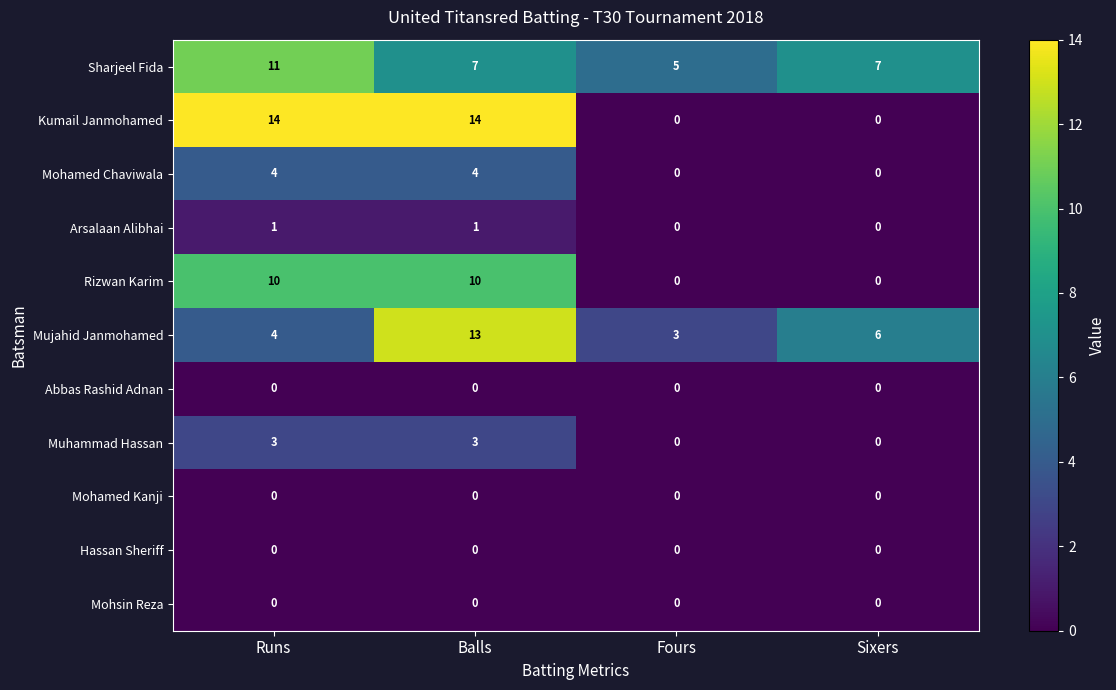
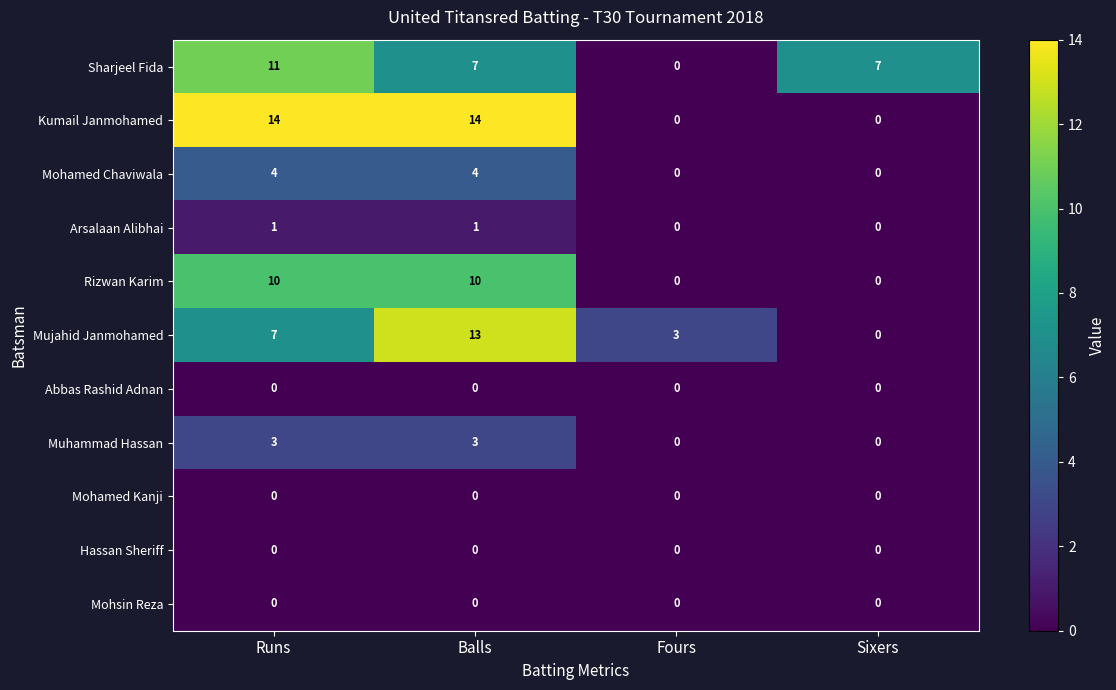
  {
    "Sharjeel Fida": {
      "Runs": 11,
      "Balls": 7,
-     "Fours": 5,
+     "Fours": 0,
      "Sixers": 7
    },
    "Kumail Janmohamed": {
      "Runs": 14,
      "Balls": 14,
      "Fours": 0,
      "Sixers": 0
    },
    "Mohamed Chaviwala": {
      "Runs": 4,
      "Balls": 4,
      "Fours": 0,
      "Sixers": 0
    },
    "Arsalaan Alibhai": {
      "Runs": 1,
      "Balls": 1,
      "Fours": 0,
      "Sixers": 0
    },
    "Rizwan Karim": {
      "Runs": 10,
      "Balls": 10,
      "Fours": 0,
      "Sixers": 0
    },
    "Mujahid Janmohamed": {
-     "Runs": 4,
+     "Runs": 7,
      "Balls": 13,
      "Fours": 3,
-     "Sixers": 6
+     "Sixers": 0
    },
    "Abbas Rashid Adnan": {
      "Runs": 0,
      "Balls": 0,
      "Fours": 0,
      "Sixers": 0
    },
    "Muhammad Hassan": {
      "Runs": 3,
      "Balls": 3,
      "Fours": 0,
      "Sixers": 0
    },
    "Mohamed Kanji": {
      "Runs": 0,
      "Balls": 0,
      "Fours": 0,
      "Sixers": 0
    },
    "Hassan Sheriff": {
      "Runs": 0,
      "Balls": 0,
      "Fours": 0,
      "Sixers": 0
    },
    "Mohsin Reza": {
      "Runs": 0,
      "Balls": 0,
      "Fours": 0,
      "Sixers": 0
    }
  }
